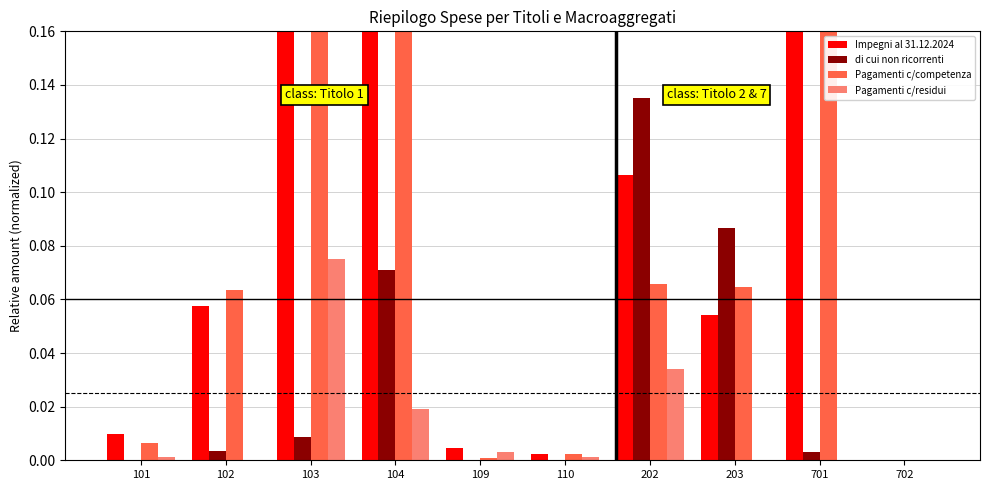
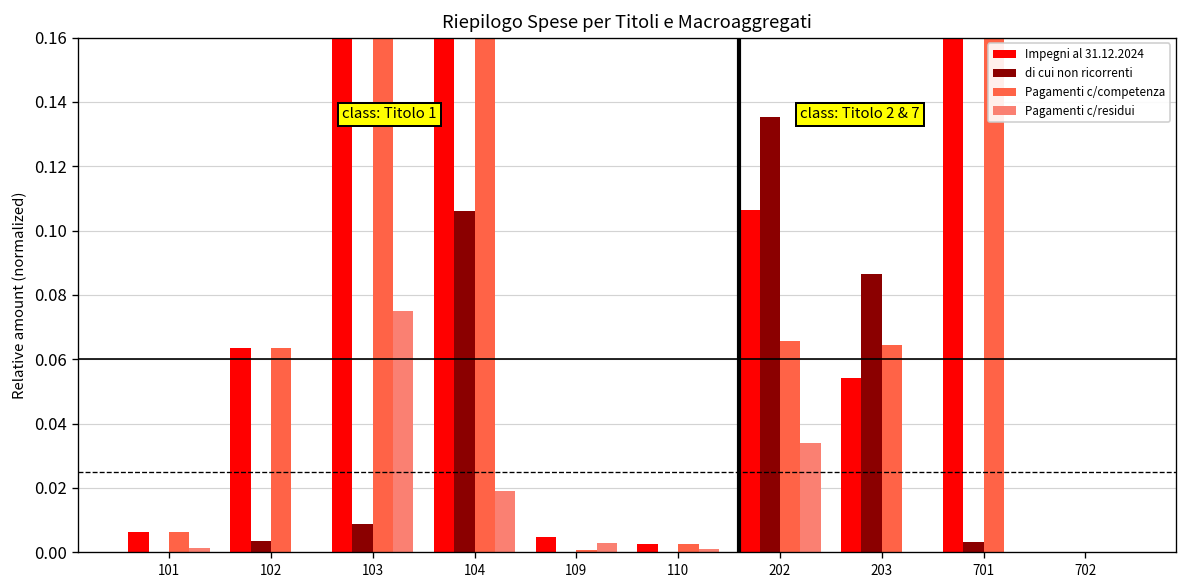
  {
    "Impegni al 31.12.2024": {
-     "101": 0.010,
-     "102": 0.057,
+     "101": 0.006,
+     "102": 0.063,
      "109": 0.005,
      "110": 0.003,
      "202": 0.107,
      "203": 0.054
    },
    "di cui non ricorrenti": {
      "101": 0.000,
      "102": 0.004,
      "103": 0.009,
-     "104": 0.071,
+     "104": 0.106,
      "202": 0.135,
      "203": 0.087,
      "701": 0.003
    }
  }
